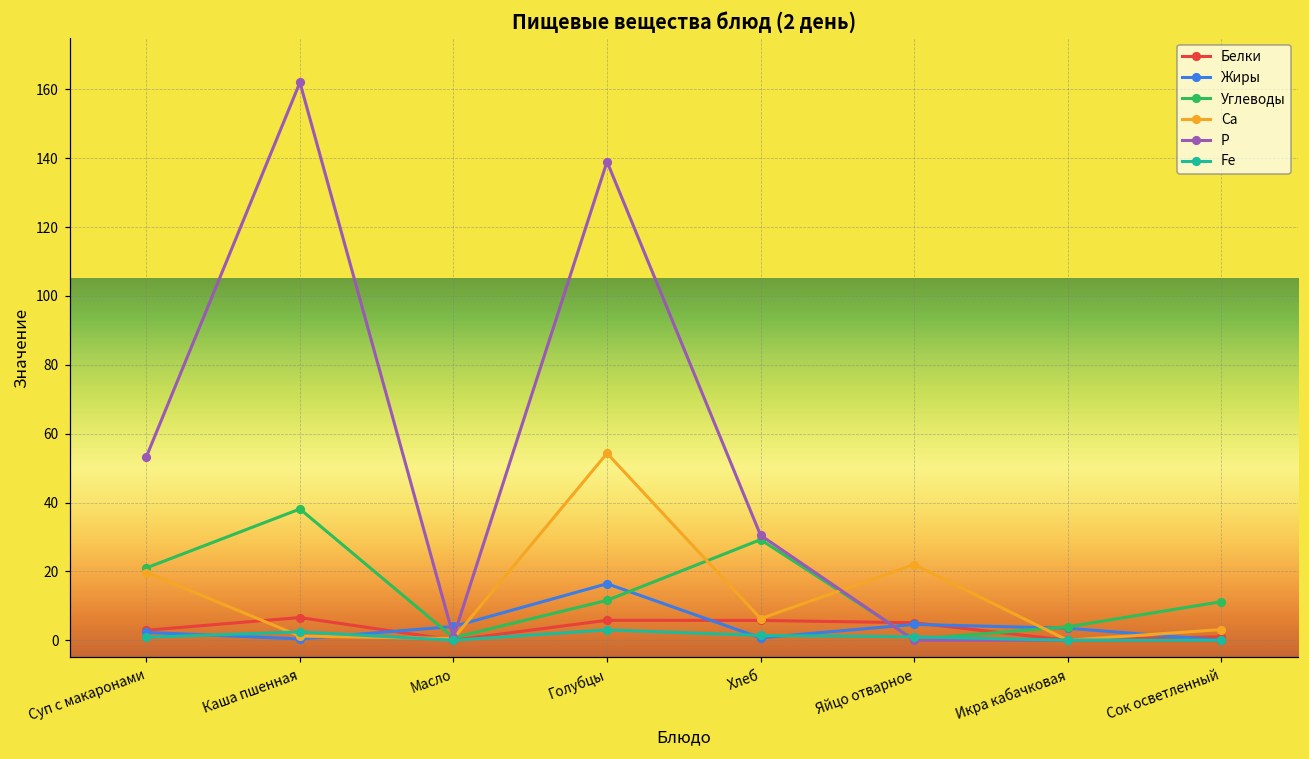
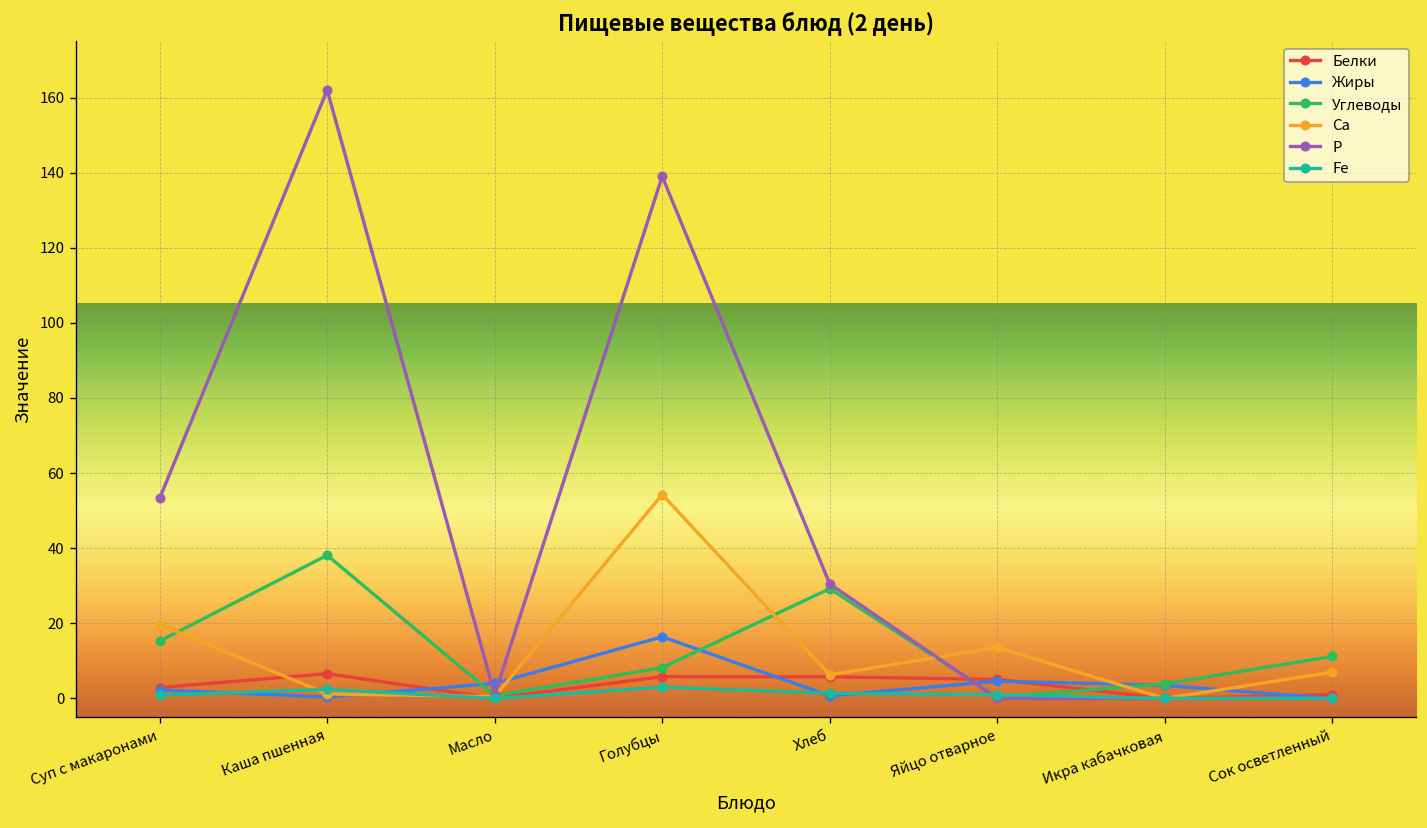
  {
    "Белки": {
      "Каша пшенная": 7,
      "Голубцы": 6,
      "Сок осветленный": 1
    },
    "Жиры": {
      "Каша пшенная": 0,
      "Масло": 4,
      "Голубцы": 16
    },
    "Углеводы": {
-     "Суп с макаронами": 21,
+     "Суп с макаронами": 15,
      "Каша пшенная": 38,
-     "Голубцы": 12,
+     "Голубцы": 8,
      "Хлеб": 29,
      "Сок осветленный": 11
    },
    "Са": {
      "Суп с макаронами": 20,
      "Каша пшенная": 1,
      "Голубцы": 54,
-     "Яйцо отварное": 22,
-     "Сок осветленный": 3
+     "Яйцо отварное": 14,
+     "Сок осветленный": 7
    },
    "Р": {
      "Суп с макаронами": 53,
      "Каша пшенная": 162,
      "Голубцы": 139,
      "Хлеб": 31
    },
    "Fe": {
      "Суп с макаронами": 1,
      "Каша пшенная": 2,
      "Голубцы": 3
    }
  }
